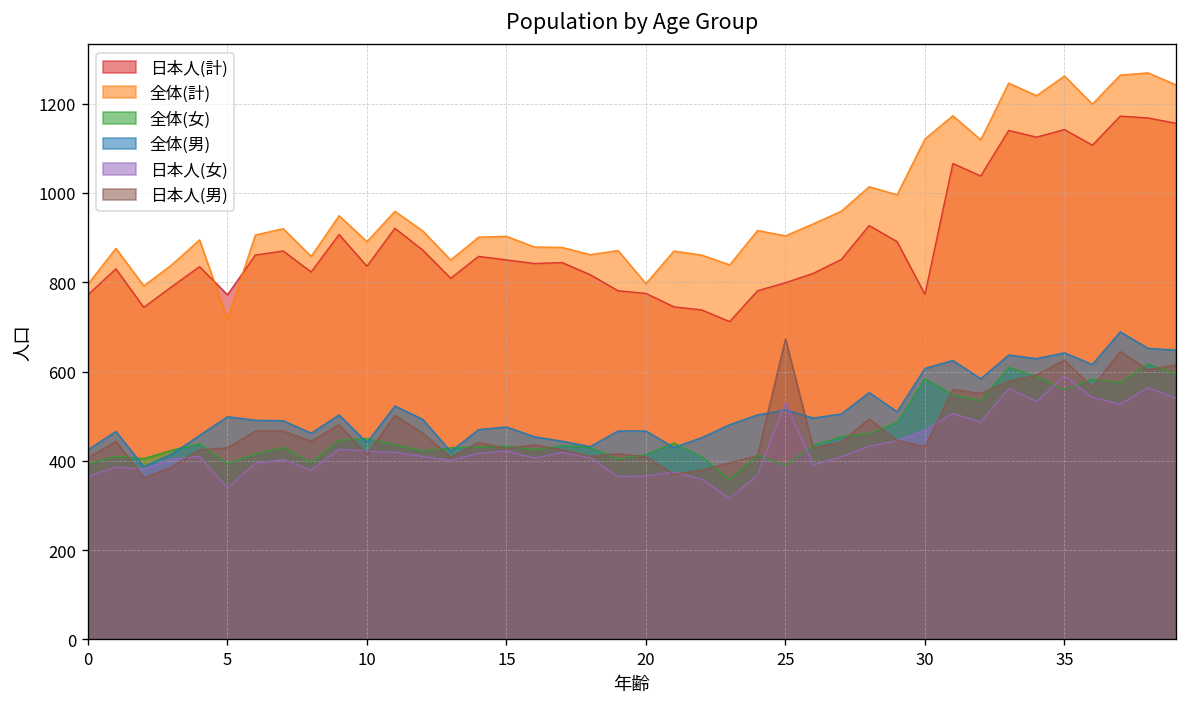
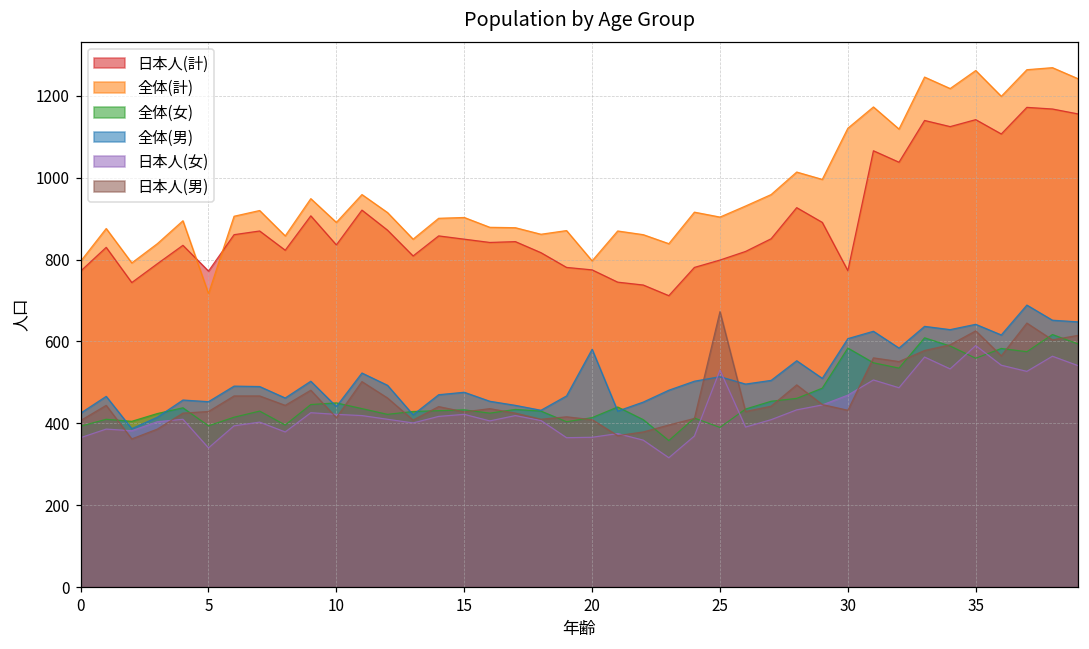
  {
    "日本人(計)": {
      "0": 770,
      "5": 770,
      "10": 840,
      "15": 850,
      "20": 780,
      "25": 800,
      "30": 770,
      "35": 1140
    },
    "全体(計)": {
      "0": 800,
      "5": 720,
      "10": 890,
      "15": 900,
      "20": 800,
      "25": 900,
      "30": 1120,
      "35": 1260
    },
    "全体(女)": {
      "0": 390,
      "5": 390,
      "10": 450,
      "25": 390,
      "30": 580,
      "35": 560
    },
    "全体(男)": {
      "0": 430,
-     "5": 500,
+     "5": 450,
      "10": 440,
      "15": 480,
-     "20": 470,
+     "20": 580,
      "25": 510,
      "30": 610,
      "35": 640
    },
    "日本人(女)": {
      "0": 370,
      "5": 340,
      "10": 420,
      "20": 370,
      "25": 530,
      "30": 470,
      "35": 590
    },
    "日本人(男)": {
      "0": 410,
      "5": 430,
      "10": 410,
      "25": 670,
      "30": 430,
      "35": 630
    }
  }
